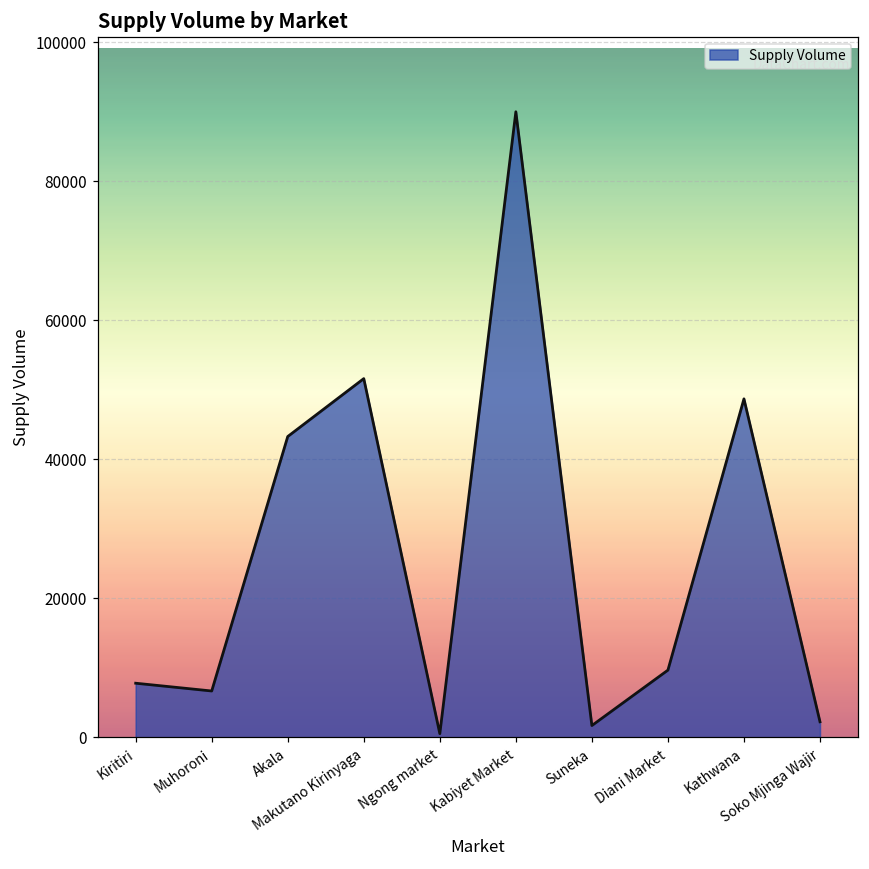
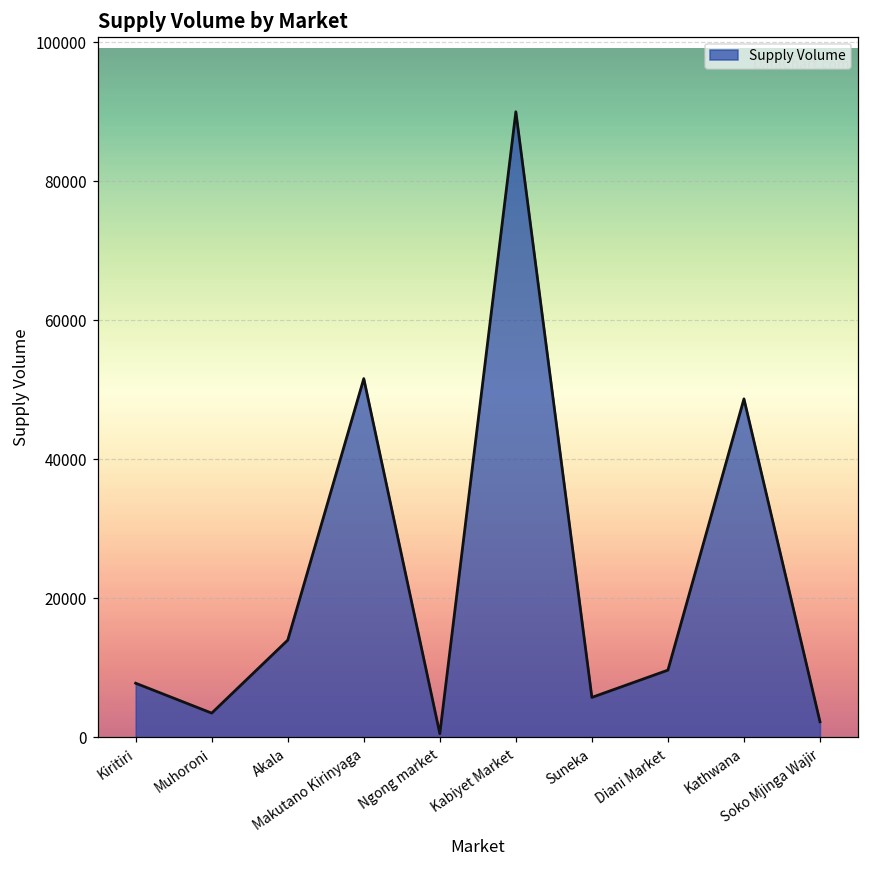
  {
    "Kiritiri": 8000,
-   "Muhoroni": 7000,
-   "Akala": 43000,
+   "Muhoroni": 4000,
+   "Akala": 14000,
    "Makutano Kirinyaga": 52000,
    "Ngong market": 1000,
    "Kabiyet Market": 90000,
-   "Suneka": 2000,
+   "Suneka": 6000,
    "Diani Market": 10000,
    "Kathwana": 49000,
    "Soko Mjinga Wajir": 2000
  }
